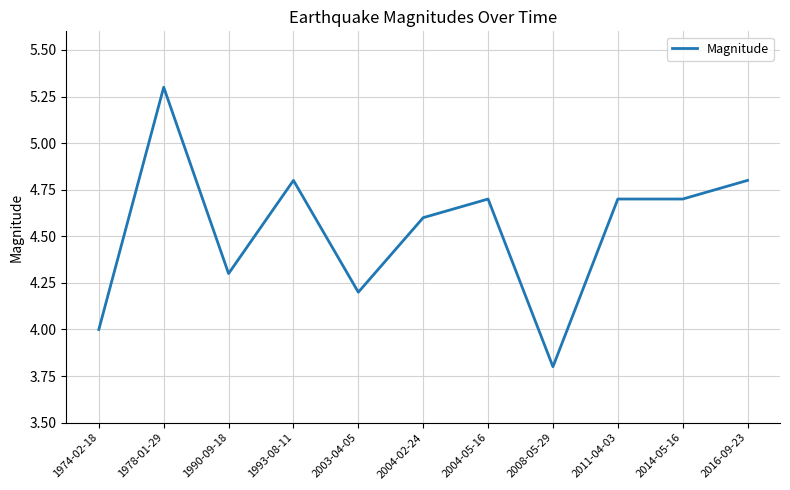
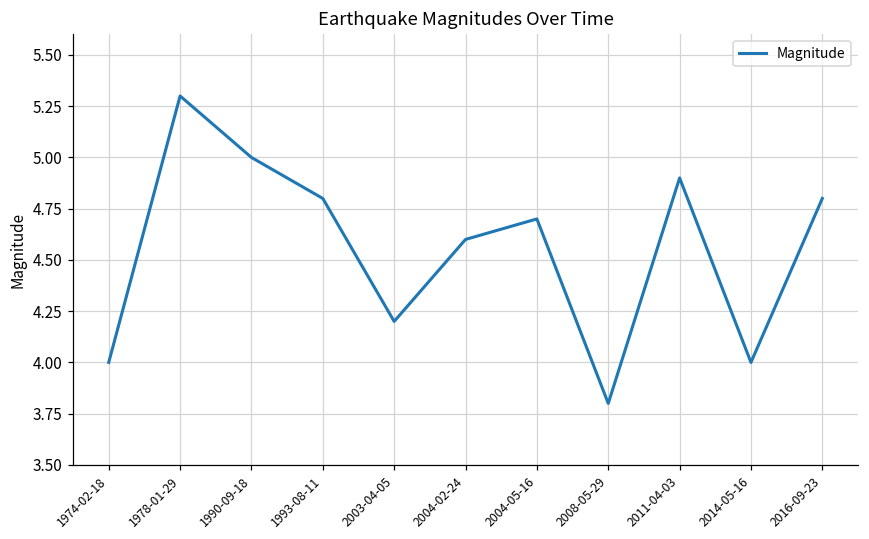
  {
    "1974-02-18": 4.0,
    "1978-01-29": 5.3,
-   "1990-09-18": 4.3,
+   "1990-09-18": 5.0,
    "1993-08-11": 4.8,
    "2003-04-05": 4.2,
    "2004-02-24": 4.6,
    "2004-05-16": 4.7,
    "2008-05-29": 3.8,
-   "2011-04-03": 4.7,
-   "2014-05-16": 4.7,
+   "2011-04-03": 4.9,
+   "2014-05-16": 4.0,
    "2016-09-23": 4.8
  }
